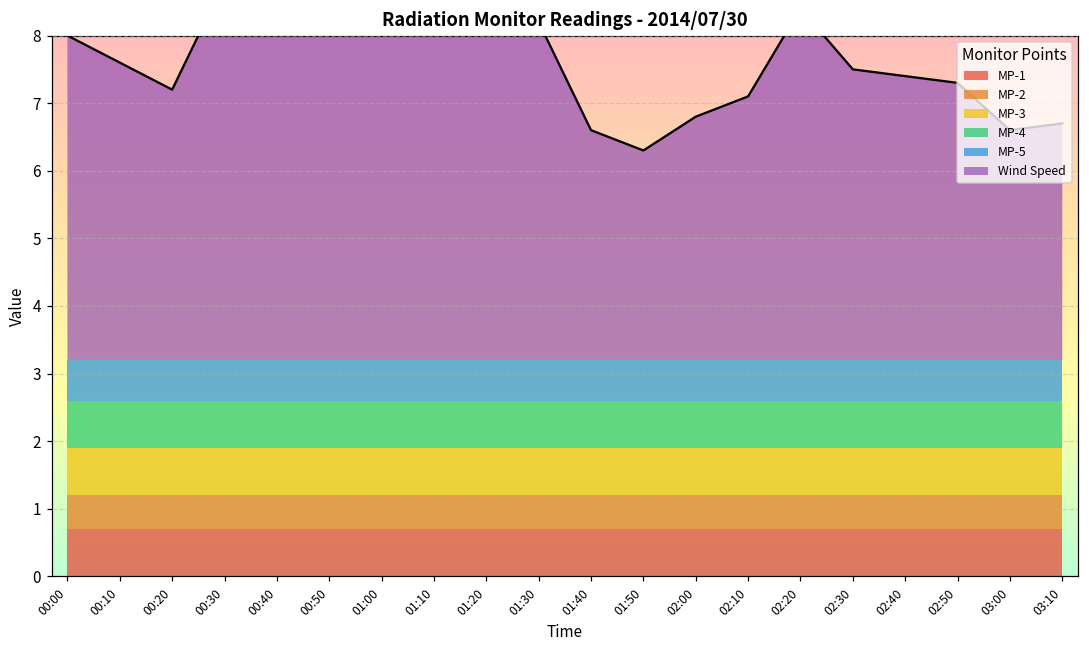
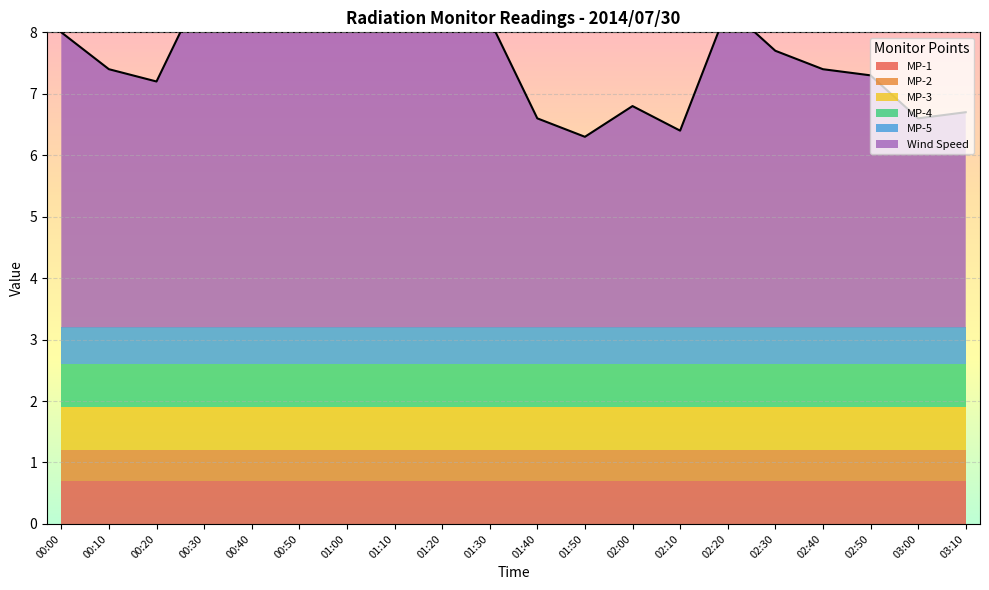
  {
    "Wind Speed": {
      "00:00": 8.0,
-     "00:10": 7.6,
+     "00:10": 7.4,
      "00:20": 7.2,
      "01:40": 6.6,
      "01:50": 6.3,
      "02:00": 6.8,
-     "02:10": 7.1,
-     "02:30": 7.5,
+     "02:10": 6.4,
+     "02:30": 7.7,
      "02:40": 7.4
    },
    "MP-3": {
      "00:00": 0.7,
      "00:10": 0.7,
      "00:20": 0.7,
      "00:30": 0.7,
      "00:40": 0.7,
      "00:50": 0.7,
      "01:00": 0.7,
      "01:10": 0.7,
      "01:20": 0.7,
      "01:30": 0.7,
      "01:40": 0.7,
      "01:50": 0.7,
      "02:00": 0.7,
      "02:10": 0.7,
      "02:20": 0.7,
      "02:30": 0.7,
      "02:40": 0.7,
      "02:50": 0.7,
      "03:00": 0.7,
      "03:10": 0.7
    },
    "MP-4": {
      "00:00": 0.7,
      "00:10": 0.7,
      "00:20": 0.7,
      "00:30": 0.7,
      "00:40": 0.7,
      "00:50": 0.7,
      "01:00": 0.7,
      "01:10": 0.7,
      "01:20": 0.7,
      "01:30": 0.7,
      "01:40": 0.7,
      "01:50": 0.7,
      "02:00": 0.7,
      "02:10": 0.7,
      "02:20": 0.7,
      "02:30": 0.7,
      "02:40": 0.7,
      "02:50": 0.7,
      "03:00": 0.7,
      "03:10": 0.7
    }
  }
